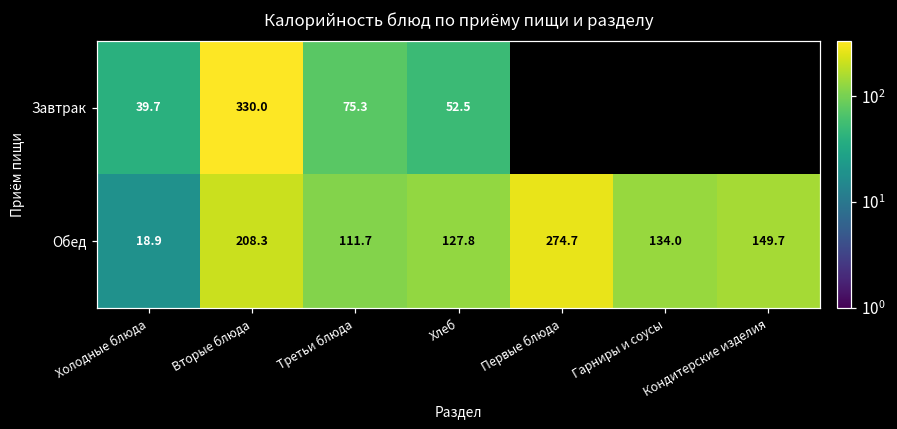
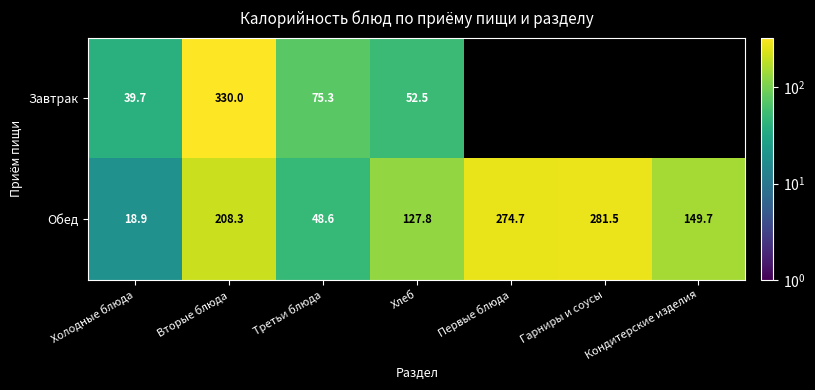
  {
    "Завтрак": {
      "Холодные блюда": 39.7,
      "Вторые блюда": 330.0,
      "Третьи блюда": 75.3,
      "Хлеб": 52.5
    },
    "Обед": {
      "Холодные блюда": 18.9,
      "Вторые блюда": 208.3,
-     "Третьи блюда": 111.7,
+     "Третьи блюда": 48.6,
      "Хлеб": 127.8,
      "Первые блюда": 274.7,
-     "Гарниры и соусы": 134.0,
+     "Гарниры и соусы": 281.5,
      "Кондитерские изделия": 149.7
    }
  }
